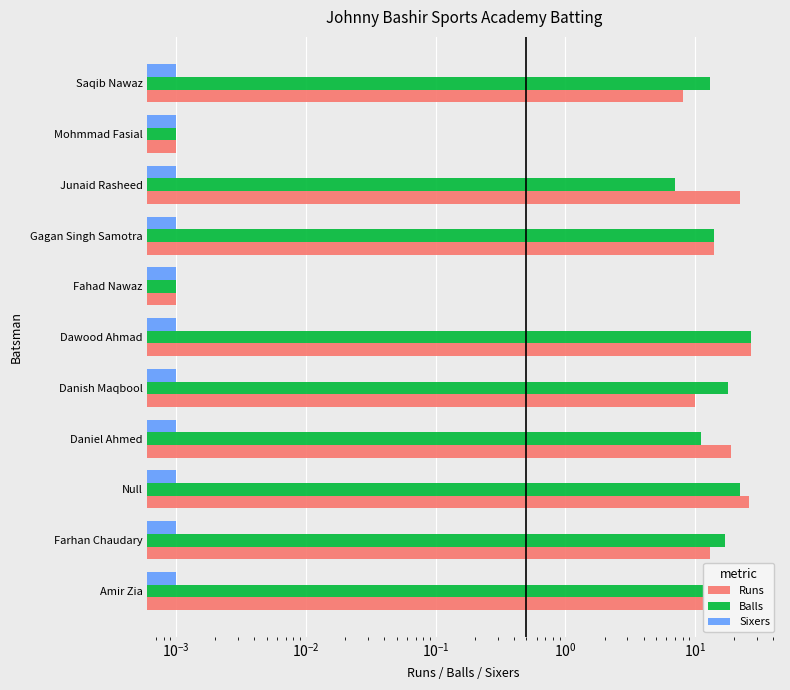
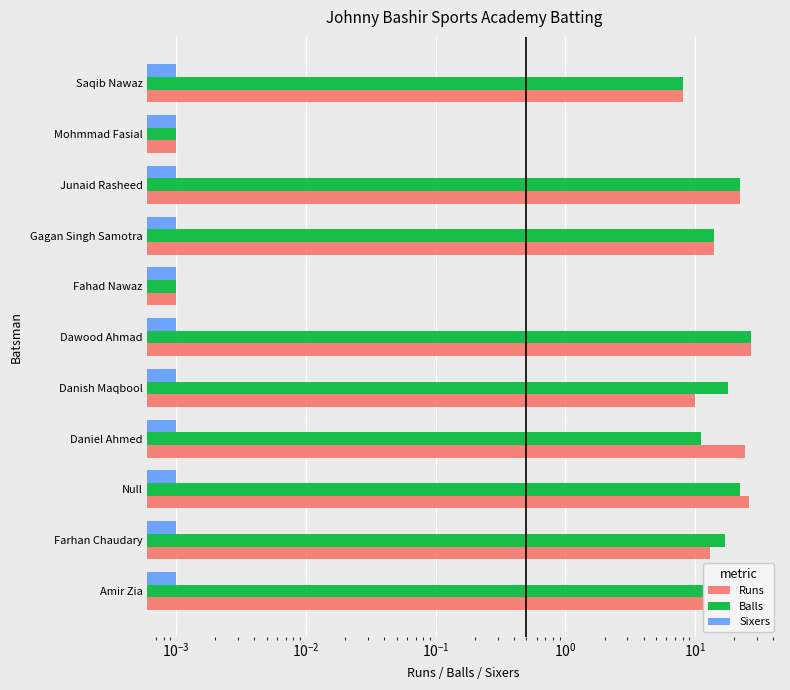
  {
    "Runs": {
      "Saqib Nawaz": 8,
      "Mohmmad Fasial": 0.0010,
      "Junaid Rasheed": 22,
      "Gagan Singh Samotra": 14,
      "Fahad Nawaz": 0.0010,
      "Dawood Ahmad": 27,
      "Danish Maqbool": 10,
-     "Daniel Ahmed": 19,
+     "Daniel Ahmed": 24,
      "Null": 26,
      "Farhan Chaudary": 13
    },
    "Balls": {
-     "Saqib Nawaz": 13,
+     "Saqib Nawaz": 8,
      "Mohmmad Fasial": 0.0010,
-     "Junaid Rasheed": 7,
+     "Junaid Rasheed": 22,
      "Gagan Singh Samotra": 14,
      "Fahad Nawaz": 0.0010,
      "Dawood Ahmad": 27,
      "Danish Maqbool": 18,
      "Daniel Ahmed": 11,
      "Null": 22,
      "Farhan Chaudary": 17
    },
    "Sixers": {
      "Saqib Nawaz": 0.0010,
      "Mohmmad Fasial": 0.0010,
      "Junaid Rasheed": 0.0010,
      "Gagan Singh Samotra": 0.0010,
      "Fahad Nawaz": 0.0010,
      "Dawood Ahmad": 0.0010,
      "Danish Maqbool": 0.0010,
      "Daniel Ahmed": 0.0010,
      "Null": 0.0010,
      "Farhan Chaudary": 0.0010,
      "Amir Zia": 0.0010
    }
  }
